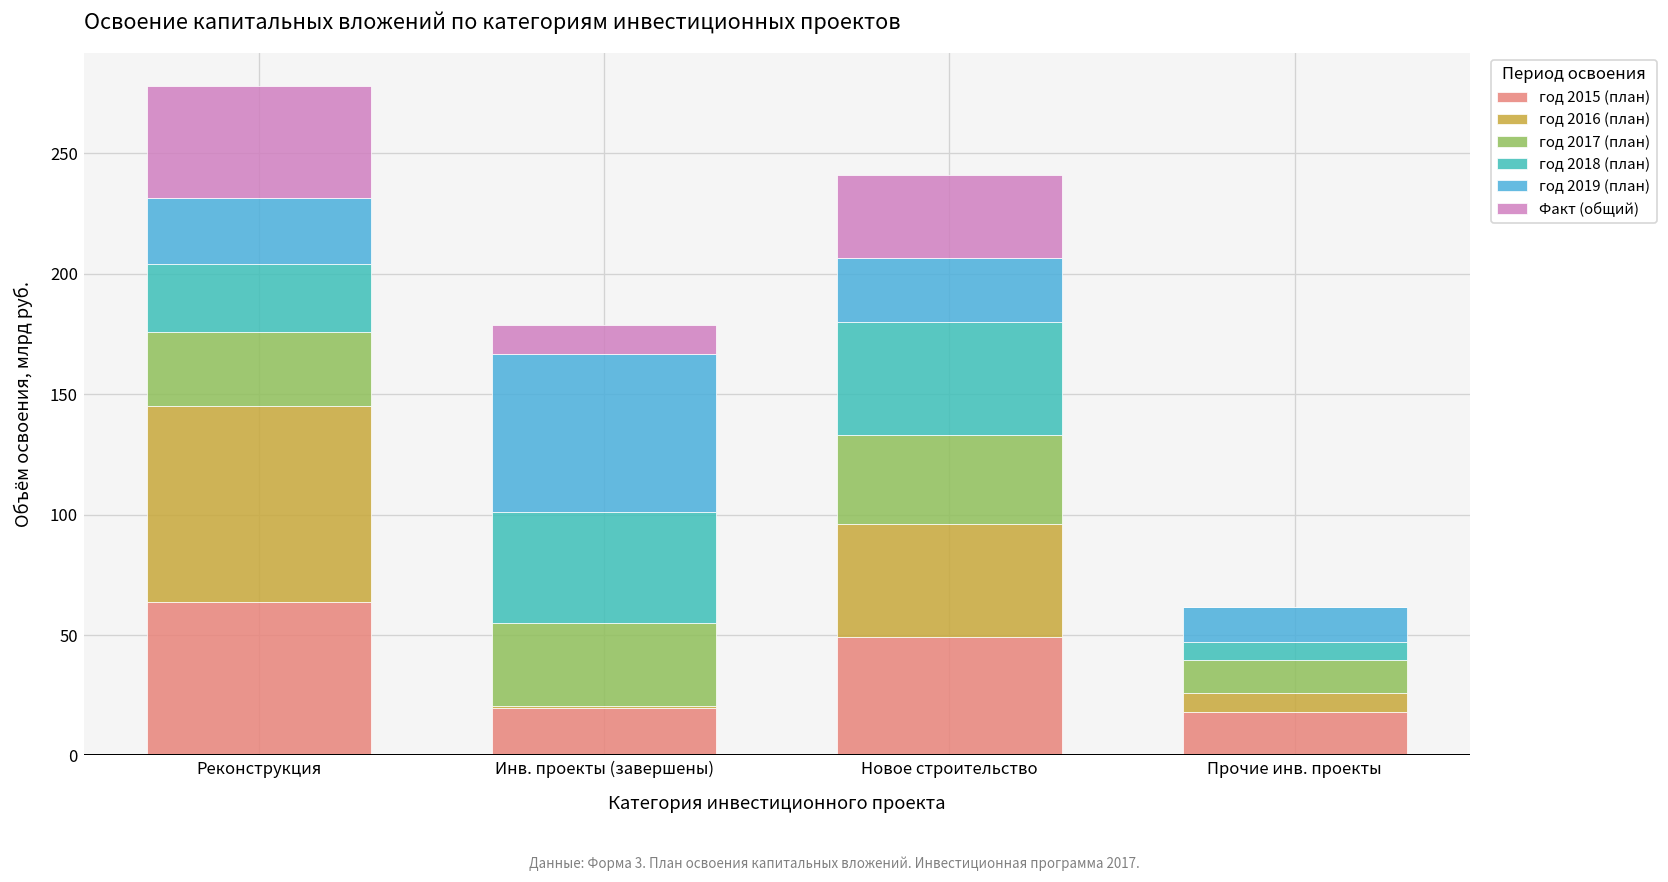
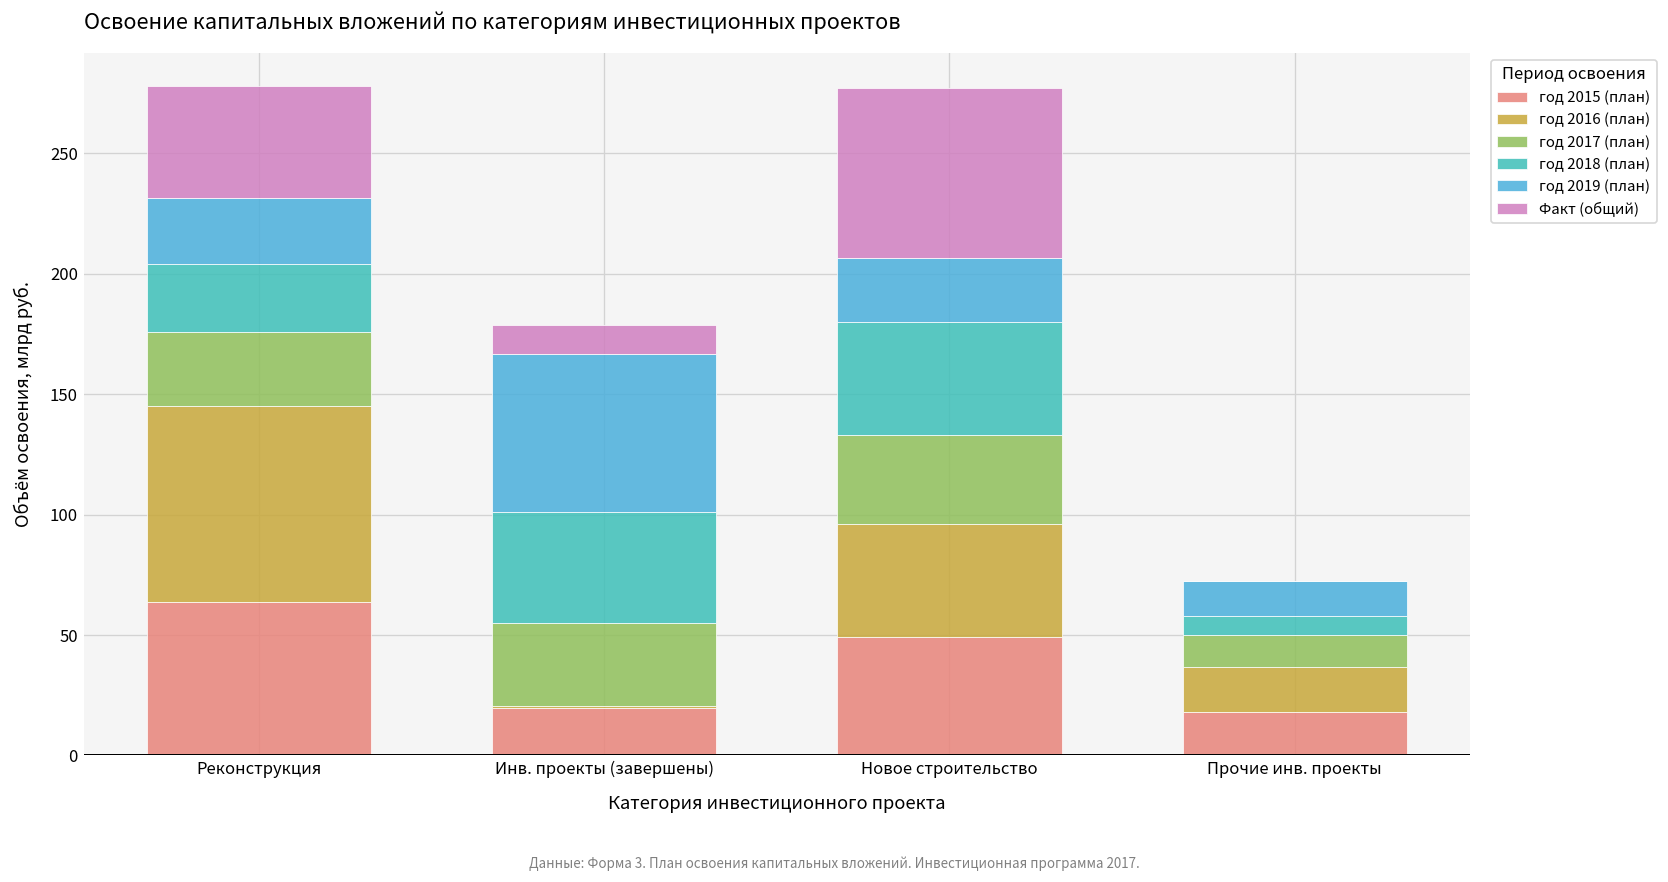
  {
    "год 2016 (план)": {
      "Реконструкция": 81,
      "Новое строительство": 47,
-     "Прочие инв. проекты": 8
+     "Прочие инв. проекты": 19
    },
    "год 2017 (план)": {
      "Реконструкция": 31,
      "Инв. проекты (завершены)": 34,
      "Новое строительство": 37,
      "Прочие инв. проекты": 13
    },
    "Факт (общий)": {
      "Реконструкция": 46,
      "Инв. проекты (завершены)": 12,
-     "Новое строительство": 34,
+     "Новое строительство": 70,
      "Прочие инв. проекты": 0
    }
  }
